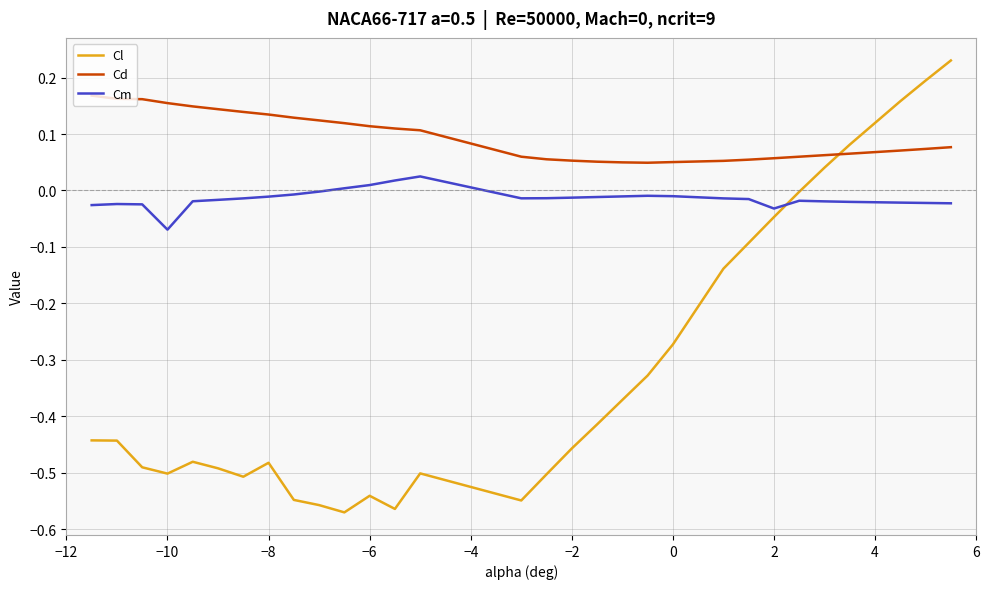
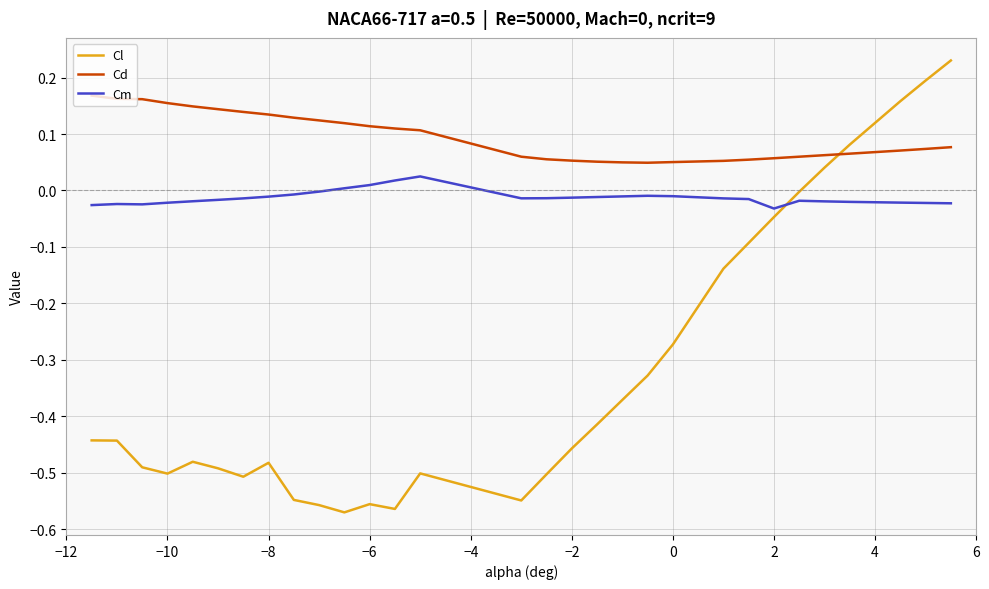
  {
    "Cl": {
      "−10": -0.50,
      "−8": -0.48,
-     "−6": -0.54,
+     "−6": -0.56,
      "−2": -0.46,
      "0": -0.27,
      "2": -0.05
    },
    "Cd": {
      "−10": 0.15,
      "−8": 0.13,
      "−6": 0.11,
      "−2": 0.05,
      "0": 0.05,
      "2": 0.06
    },
    "Cm": {
-     "−10": -0.07,
+     "−10": -0.02,
      "−8": -0.01,
      "−6": 0.01,
      "−2": -0.01,
      "0": -0.01,
      "2": -0.03
    }
  }
